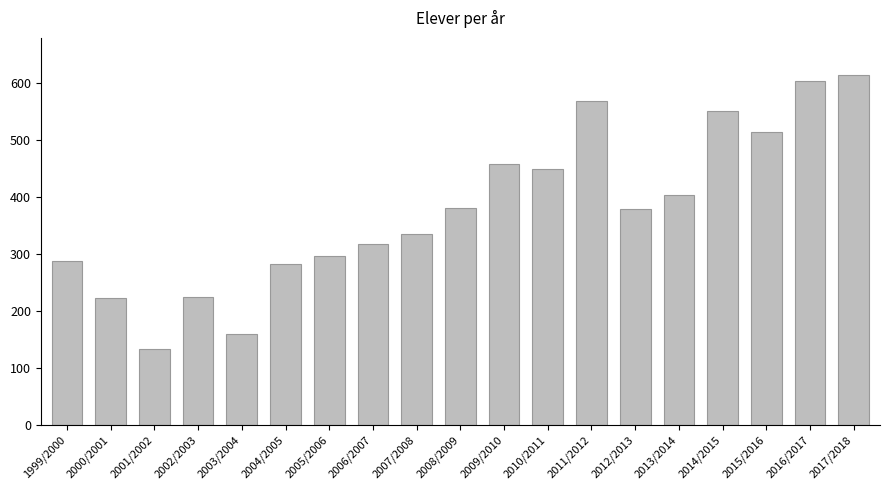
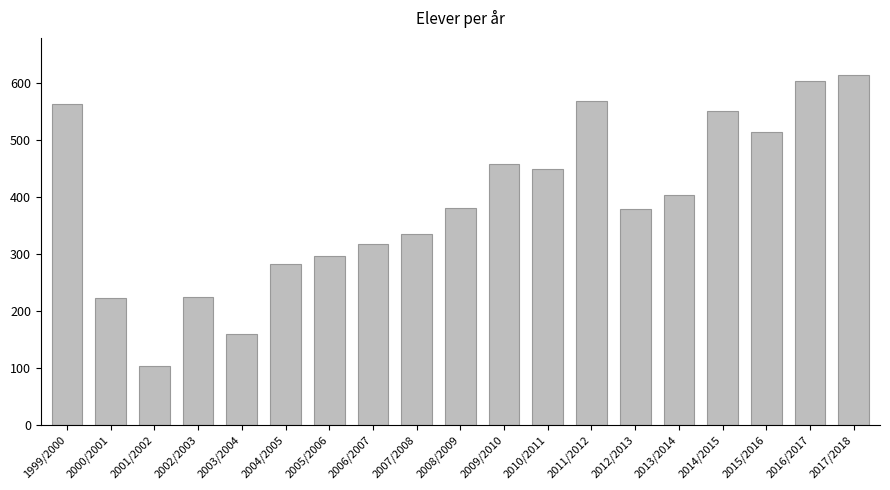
  {
-   "1999/2000": 290,
+   "1999/2000": 560,
    "2000/2001": 220,
-   "2001/2002": 130,
+   "2001/2002": 100,
    "2002/2003": 230,
    "2003/2004": 160,
    "2004/2005": 280,
    "2005/2006": 300,
    "2006/2007": 320,
    "2007/2008": 340,
    "2008/2009": 380,
    "2009/2010": 460,
    "2010/2011": 450,
    "2011/2012": 570,
    "2012/2013": 380,
    "2013/2014": 400,
    "2014/2015": 550,
    "2015/2016": 510,
    "2016/2017": 610,
    "2017/2018": 610
  }
